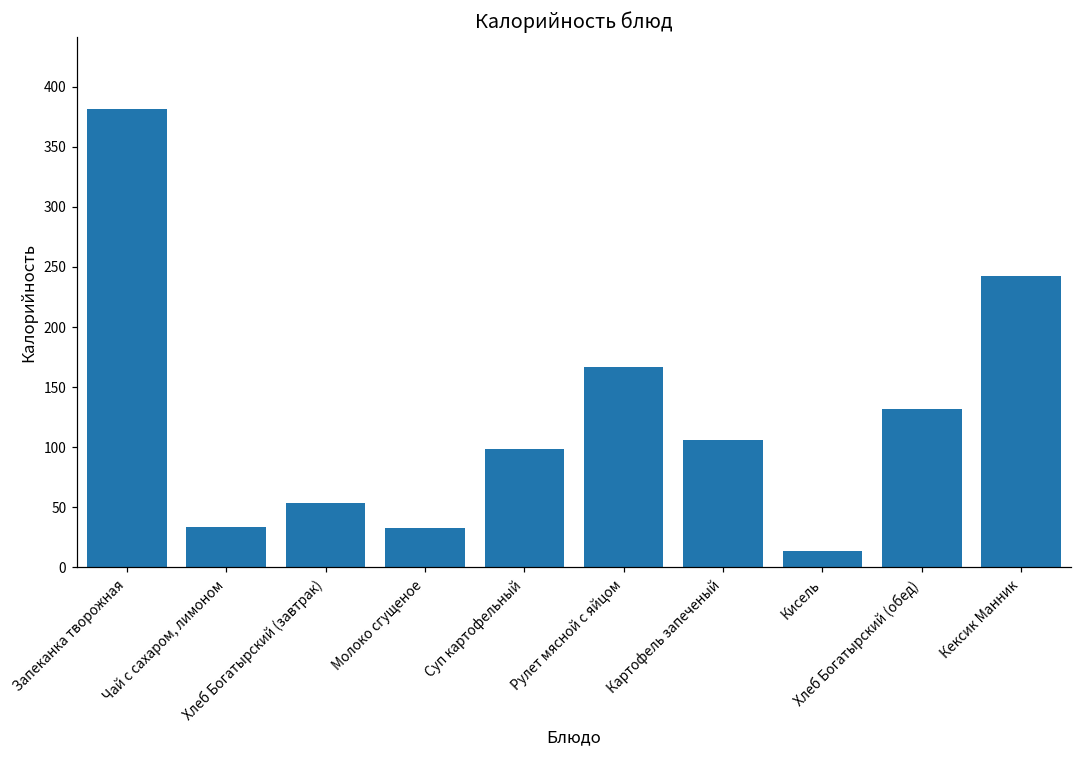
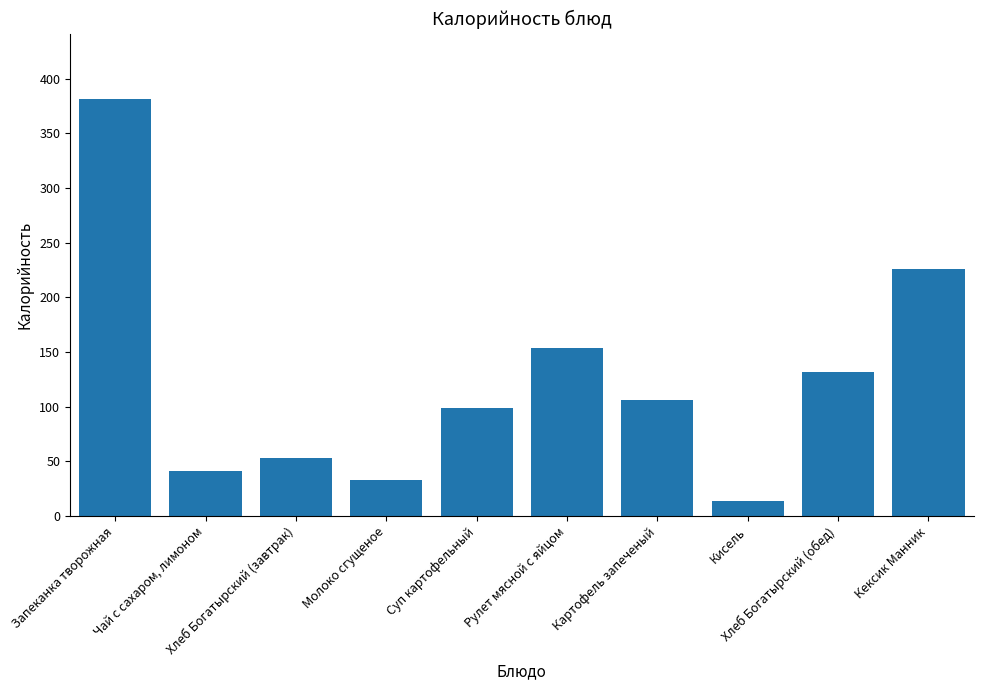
  {
    "Запеканка творожная": 381,
-   "Чай с сахаром, лимоном": 34,
+   "Чай с сахаром, лимоном": 42,
    "Хлеб Богатырский (завтрак)": 53,
    "Молоко сгущеное": 33,
    "Суп картофельный": 99,
-   "Рулет мясной с яйцом": 167,
+   "Рулет мясной с яйцом": 154,
    "Картофель запеченый": 106,
    "Кисель": 14,
    "Хлеб Богатырский (обед)": 132,
-   "Кексик Манник": 243
+   "Кексик Манник": 226
  }
